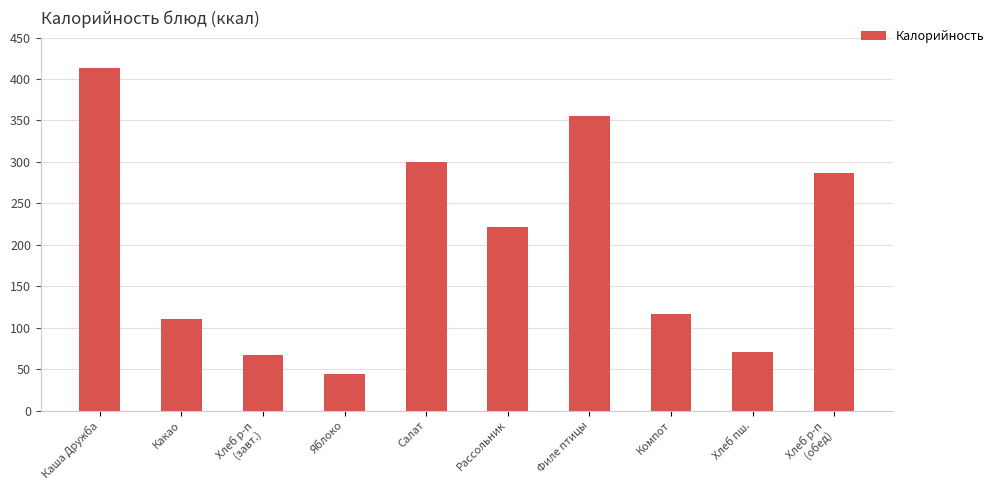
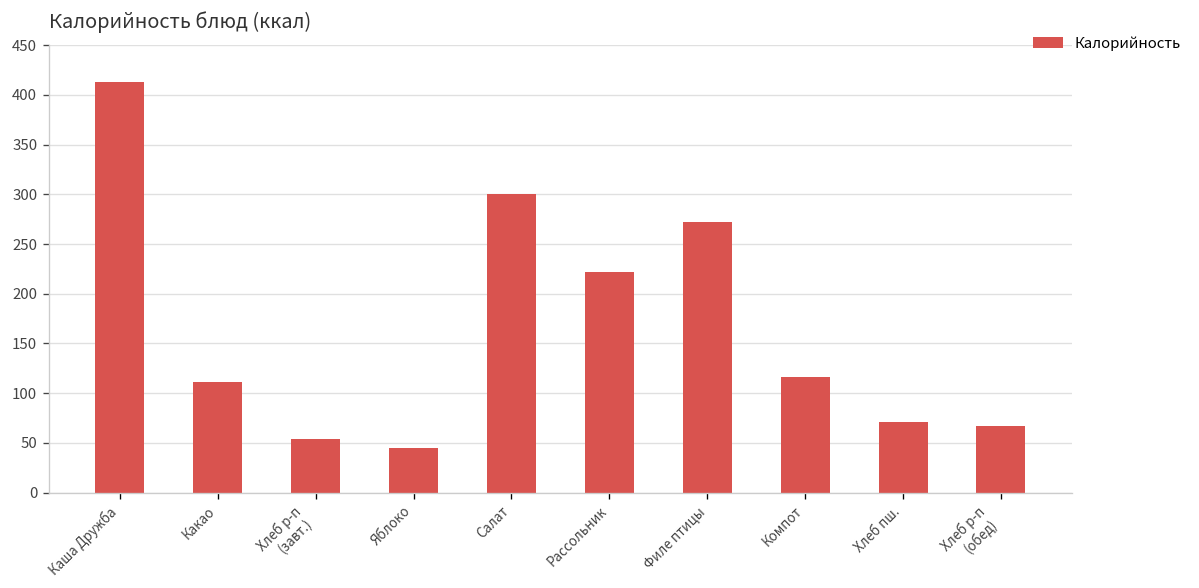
  {
    "Каша Дружба": 410,
    "Какао": 110,
-   "Хлеб р-п (завт.)": 70,
+   "Хлеб р-п (завт.)": 50,
    "Яблоко": 40,
    "Салат": 300,
    "Рассольник": 220,
-   "Филе птицы": 360,
+   "Филе птицы": 270,
    "Компот": 120,
    "Хлеб пш.": 70,
-   "Хлеб р-п (обед)": 290
+   "Хлеб р-п (обед)": 70
  }
